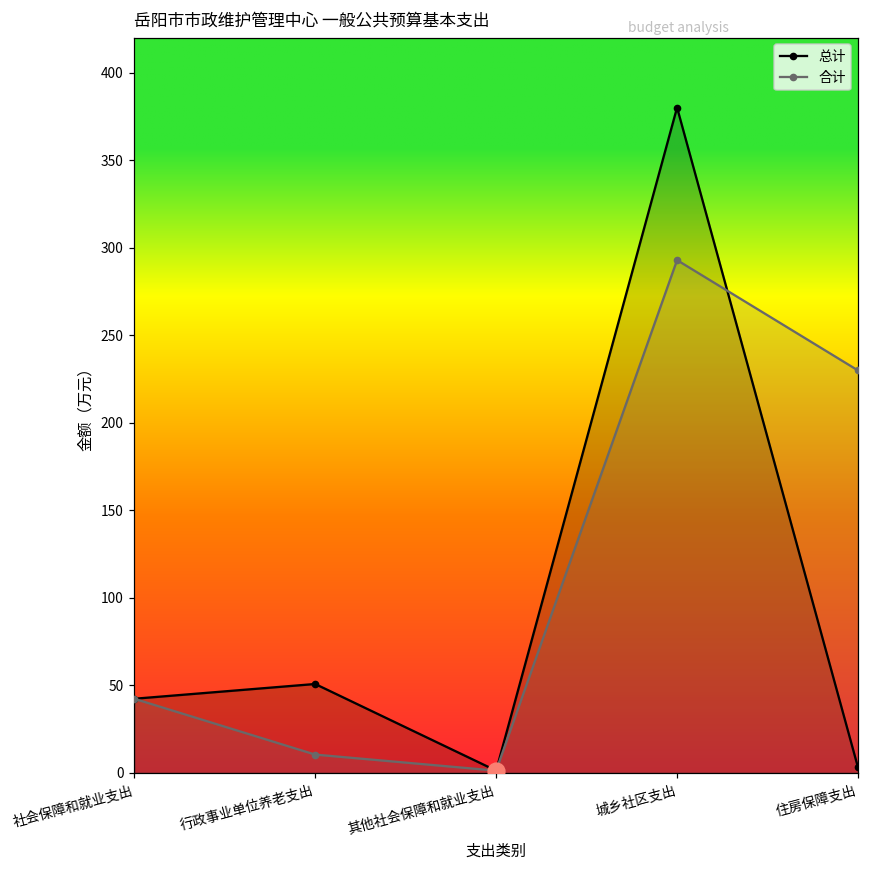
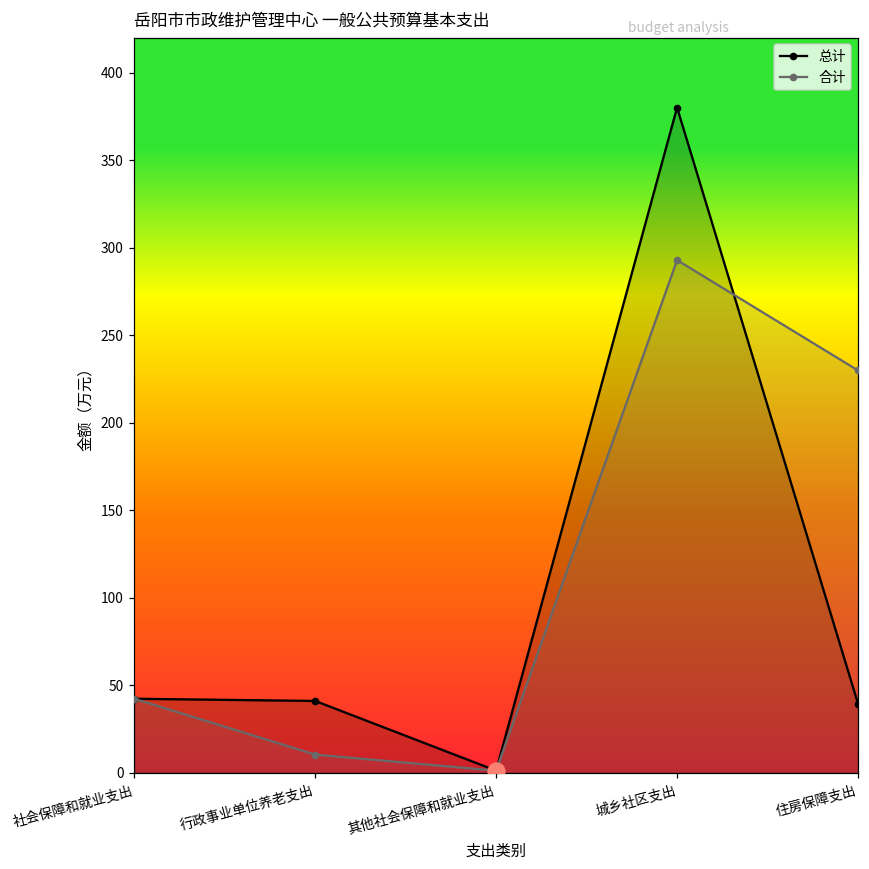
  {
    "总计": {
-     "行政事业单位养老支出": 51,
+     "行政事业单位养老支出": 41,
      "城乡社区支出": 380,
-     "住房保障支出": 3
+     "住房保障支出": 40
    },
    "合计": {
      "行政事业单位养老支出": 10,
      "城乡社区支出": 293,
      "住房保障支出": 230
    }
  }
